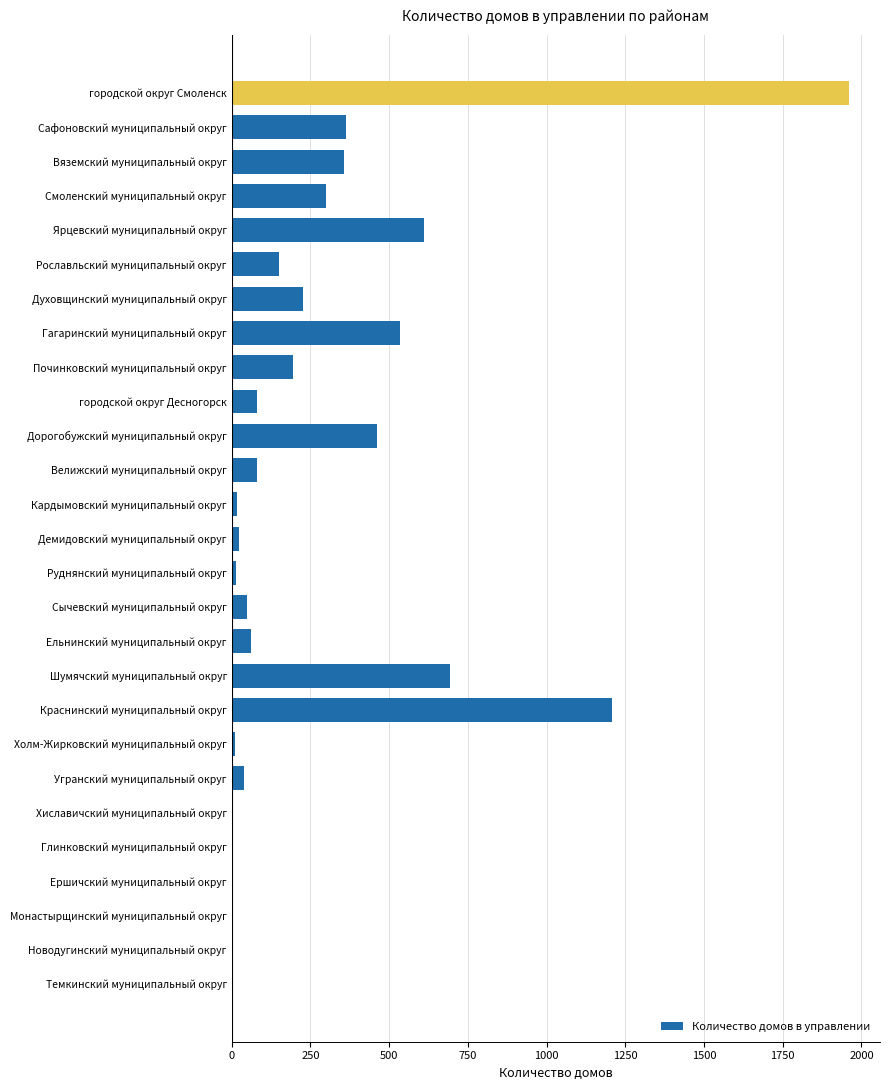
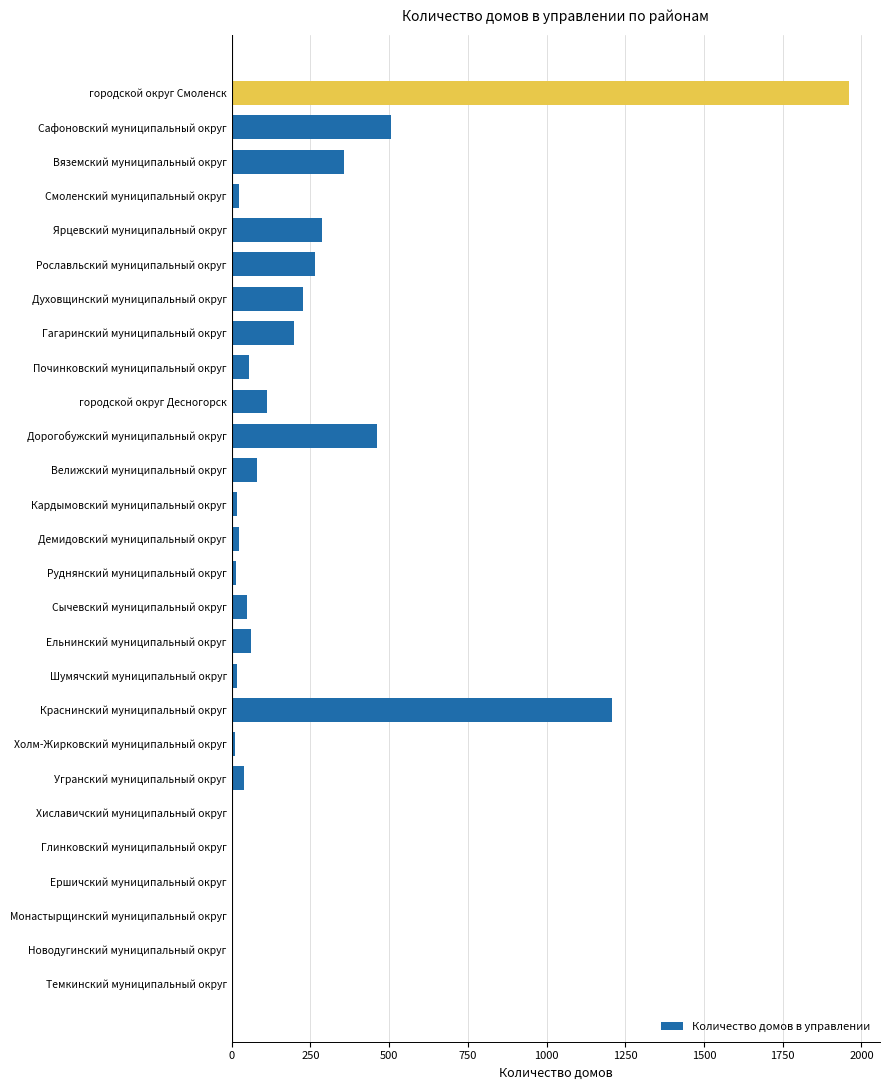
  {
    "городской округ Смоленск": 1960,
-   "Сафоновский муниципальный округ": 360,
+   "Сафоновский муниципальный округ": 510,
    "Вяземский муниципальный округ": 360,
-   "Смоленский муниципальный округ": 300,
-   "Ярцевский муниципальный округ": 610,
-   "Рославльский муниципальный округ": 150,
+   "Смоленский муниципальный округ": 20,
+   "Ярцевский муниципальный округ": 290,
+   "Рославльский муниципальный округ": 270,
    "Духовщинский муниципальный округ": 230,
-   "Гагаринский муниципальный округ": 530,
-   "Починковский муниципальный округ": 200,
-   "городской округ Десногорск": 80,
+   "Гагаринский муниципальный округ": 200,
+   "Починковский муниципальный округ": 60,
+   "городской округ Десногорск": 110,
    "Дорогобужский муниципальный округ": 460,
    "Велижский муниципальный округ": 80,
    "Кардымовский муниципальный округ": 20,
    "Демидовский муниципальный округ": 20,
    "Руднянский муниципальный округ": 10,
    "Сычевский муниципальный округ": 50,
    "Ельнинский муниципальный округ": 60,
-   "Шумячский муниципальный округ": 690,
+   "Шумячский муниципальный округ": 20,
    "Краснинский муниципальный округ": 1210,
    "Холм-Жирковский муниципальный округ": 10,
    "Угранский муниципальный округ": 40,
    "Хиславичский муниципальный округ": 0,
    "Глинковский муниципальный округ": 0,
    "Ершичский муниципальный округ": 0,
    "Монастырщинский муниципальный округ": 0,
    "Новодугинский муниципальный округ": 0,
    "Темкинский муниципальный округ": 0
  }
